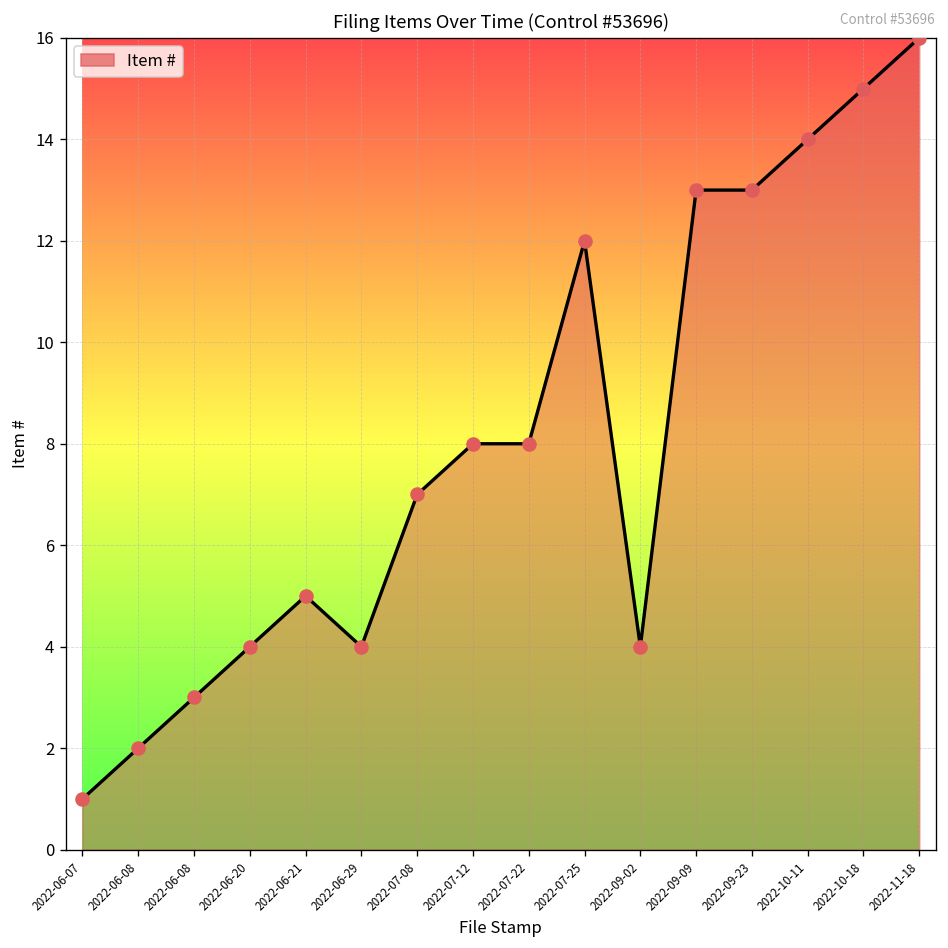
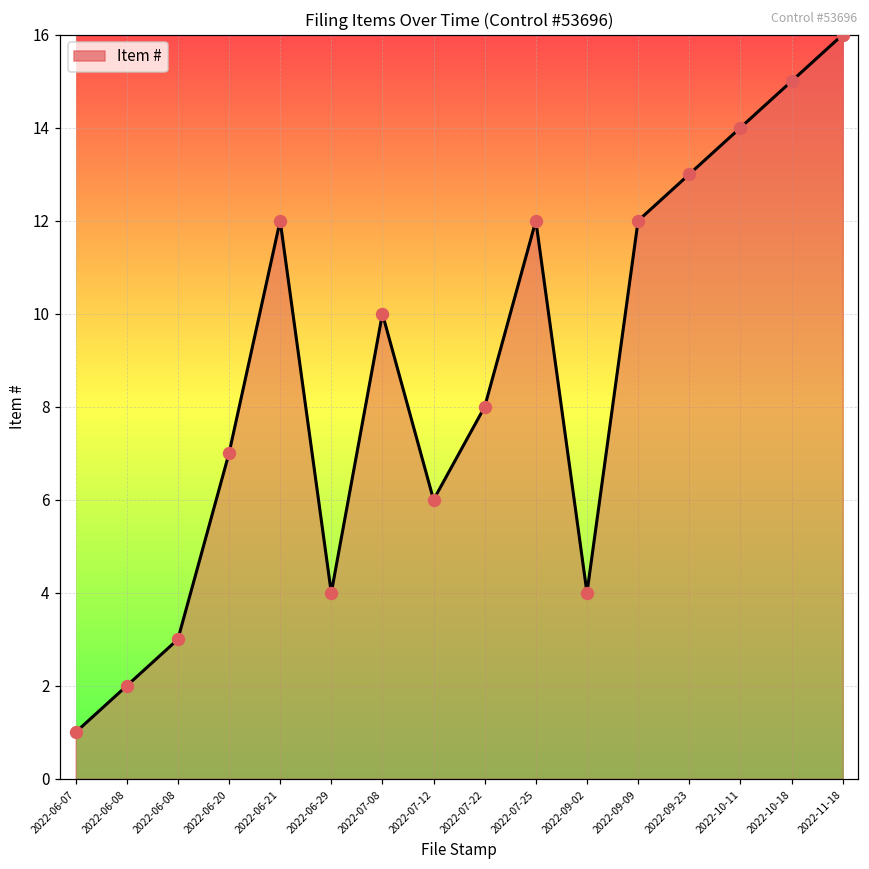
  {
    "2022-06-07": 1,
-   "2022-06-20": 4,
-   "2022-06-21": 5,
+   "2022-06-20": 7,
+   "2022-06-21": 12,
    "2022-06-29": 4,
-   "2022-07-08": 7,
-   "2022-07-12": 8,
+   "2022-07-08": 10,
+   "2022-07-12": 6,
    "2022-07-22": 8,
    "2022-07-25": 12,
    "2022-09-02": 4,
-   "2022-09-09": 13,
+   "2022-09-09": 12,
    "2022-09-23": 13,
    "2022-10-11": 14,
    "2022-10-18": 15,
    "2022-11-18": 16
  }
